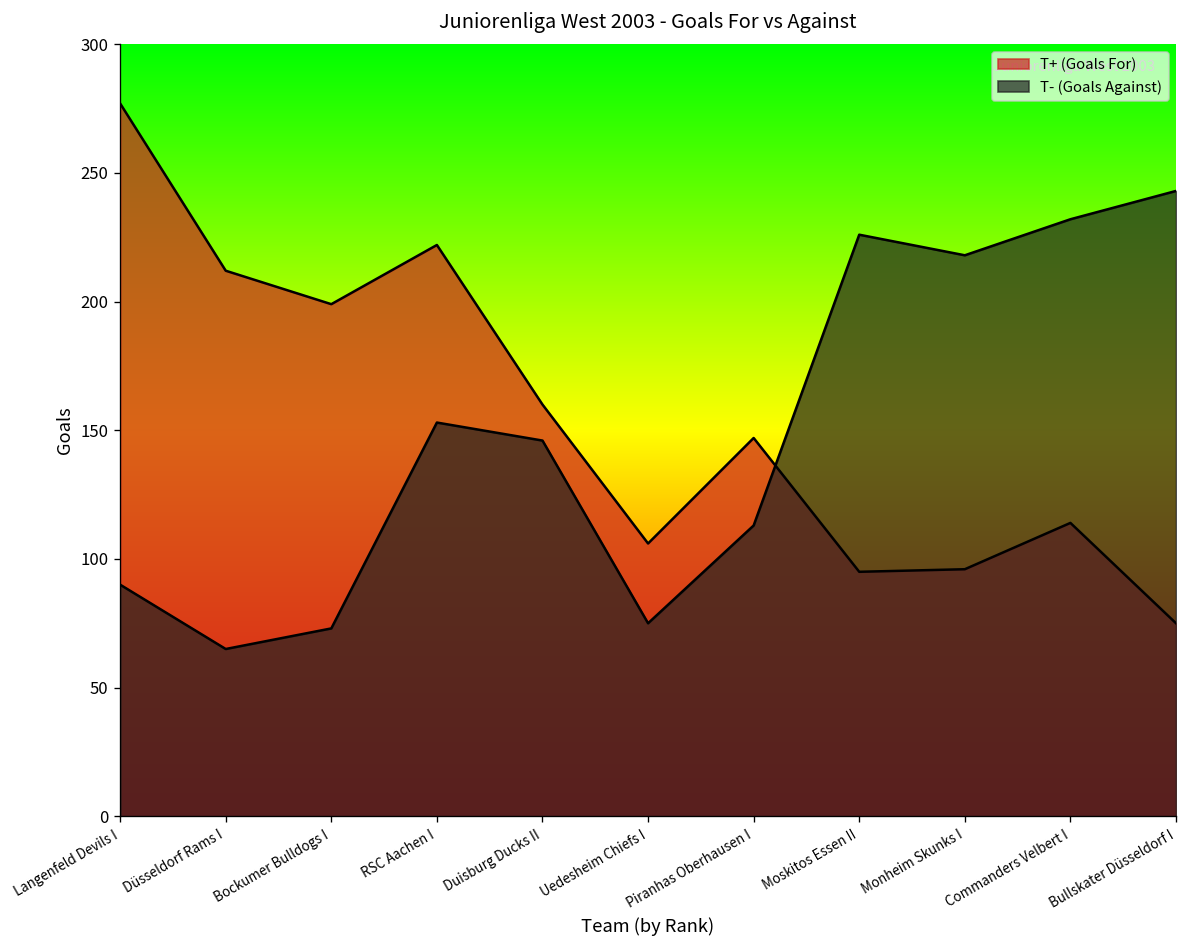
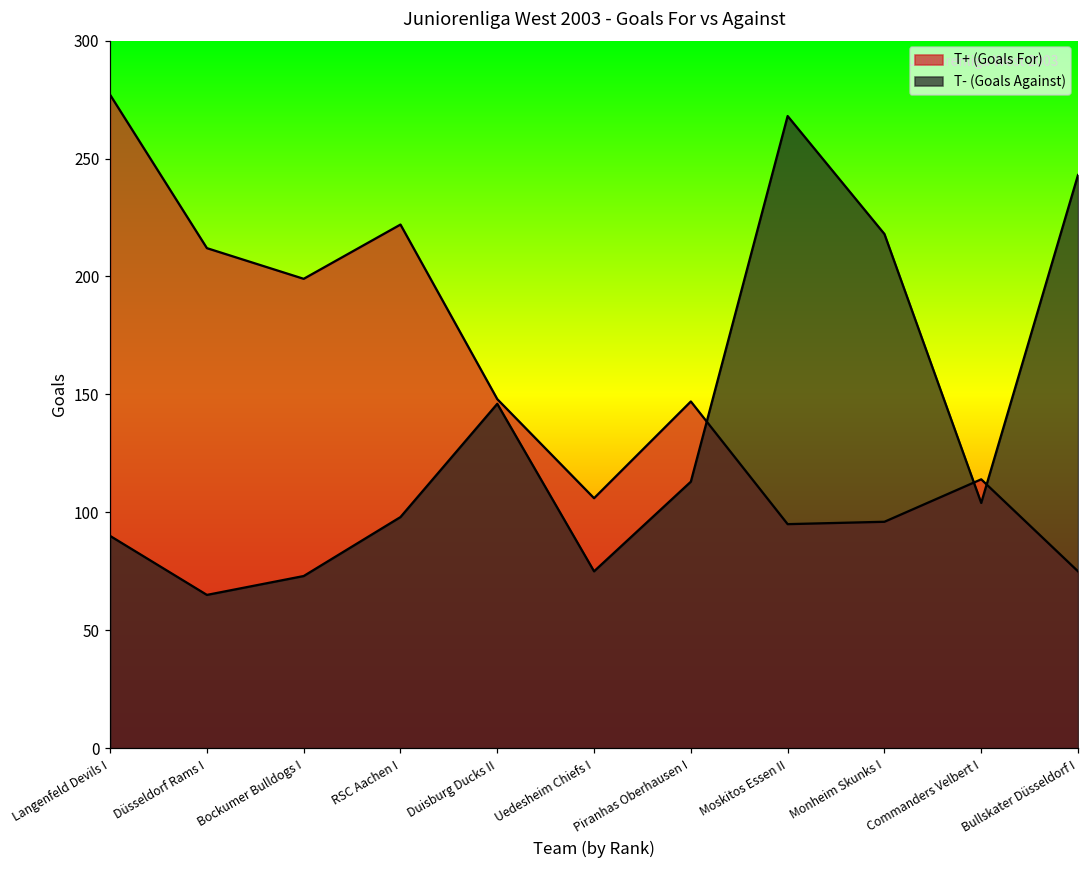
  {
    "T+ (Goals For)": {
      "Langenfeld Devils I": 277,
      "Düsseldorf Rams I": 212,
      "Bockumer Bulldogs I": 199,
      "RSC Aachen I": 222,
-     "Duisburg Ducks II": 160,
+     "Duisburg Ducks II": 148,
      "Uedesheim Chiefs I": 106,
      "Piranhas Oberhausen I": 147,
      "Moskitos Essen II": 95,
      "Monheim Skunks I": 96,
      "Commanders Velbert I": 114,
      "Bullskater Düsseldorf I": 75
    },
    "T- (Goals Against)": {
      "Langenfeld Devils I": 90,
      "Düsseldorf Rams I": 65,
      "Bockumer Bulldogs I": 73,
-     "RSC Aachen I": 153,
+     "RSC Aachen I": 98,
      "Duisburg Ducks II": 146,
      "Uedesheim Chiefs I": 75,
      "Piranhas Oberhausen I": 113,
-     "Moskitos Essen II": 226,
+     "Moskitos Essen II": 268,
      "Monheim Skunks I": 218,
-     "Commanders Velbert I": 232,
+     "Commanders Velbert I": 104,
      "Bullskater Düsseldorf I": 243
    }
  }
